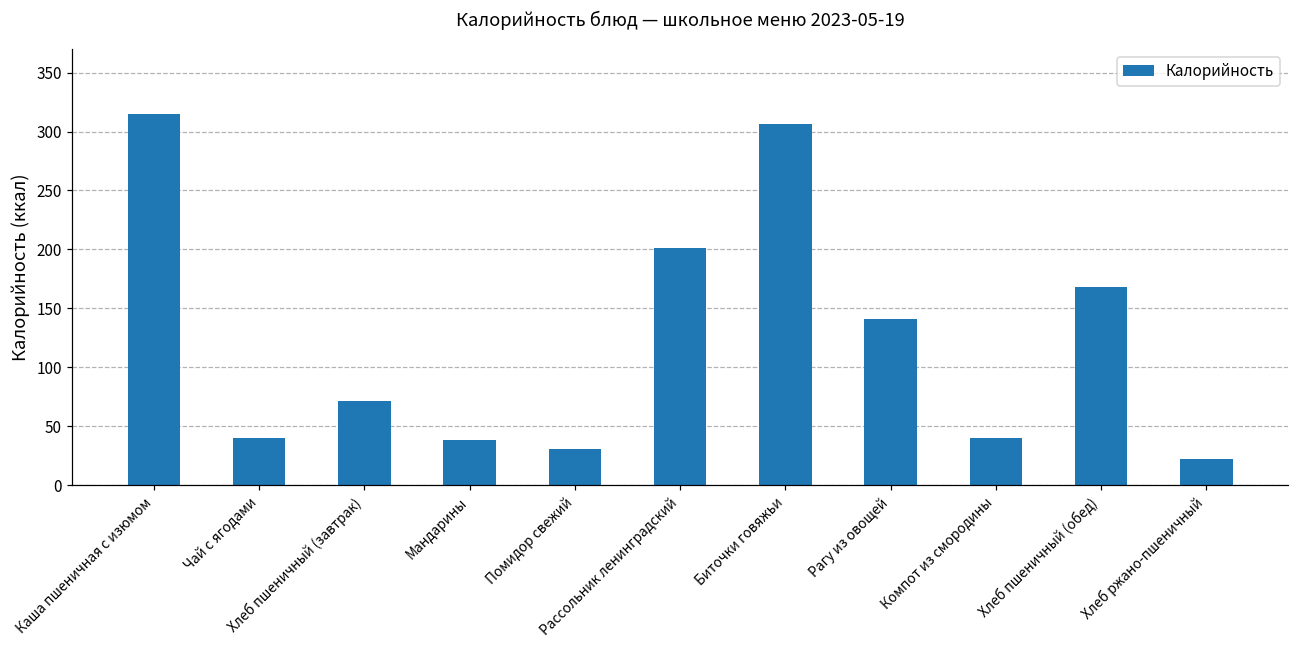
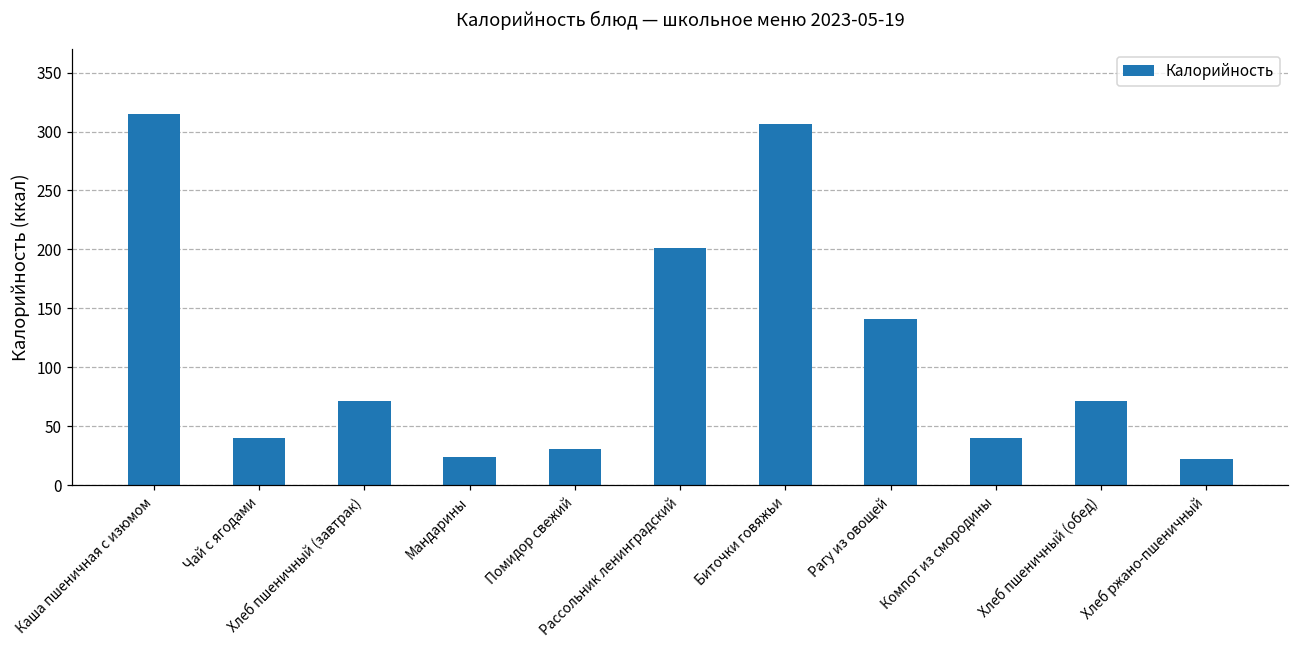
  {
    "Каша пшеничная с изюмом": 315,
    "Чай с ягодами": 40,
    "Хлеб пшеничный (завтрак)": 71,
-   "Мандарины": 38,
+   "Мандарины": 24,
    "Помидор свежий": 31,
    "Рассольник ленинградский": 201,
    "Биточки говяжьи": 306,
    "Рагу из овощей": 141,
    "Компот из смородины": 40,
-   "Хлеб пшеничный (обед)": 168,
+   "Хлеб пшеничный (обед)": 71,
    "Хлеб ржано-пшеничный": 22
  }
